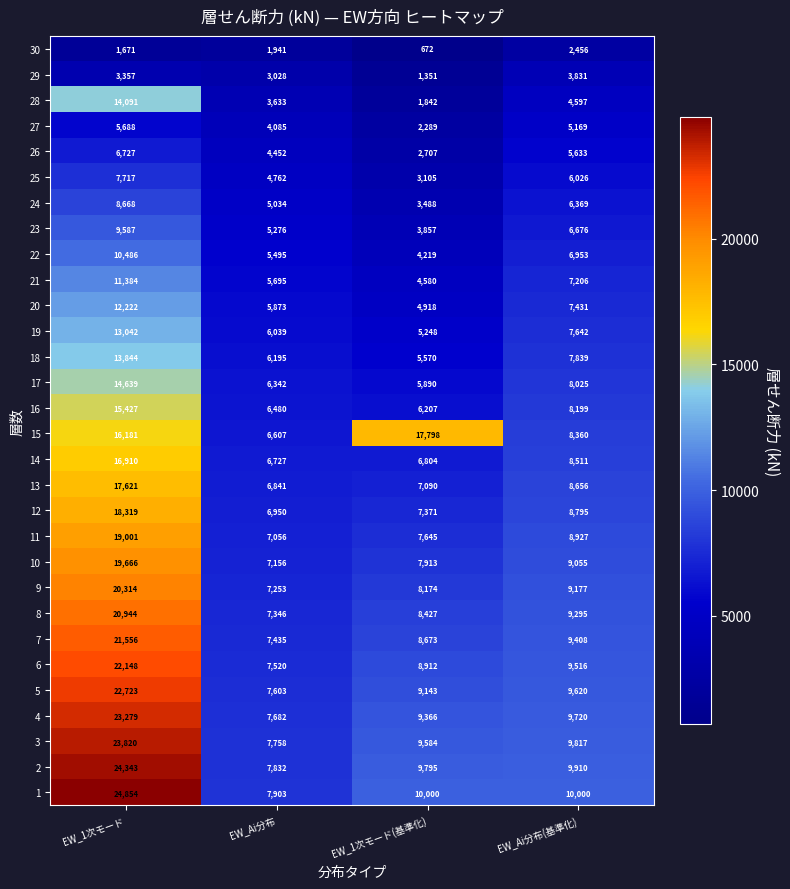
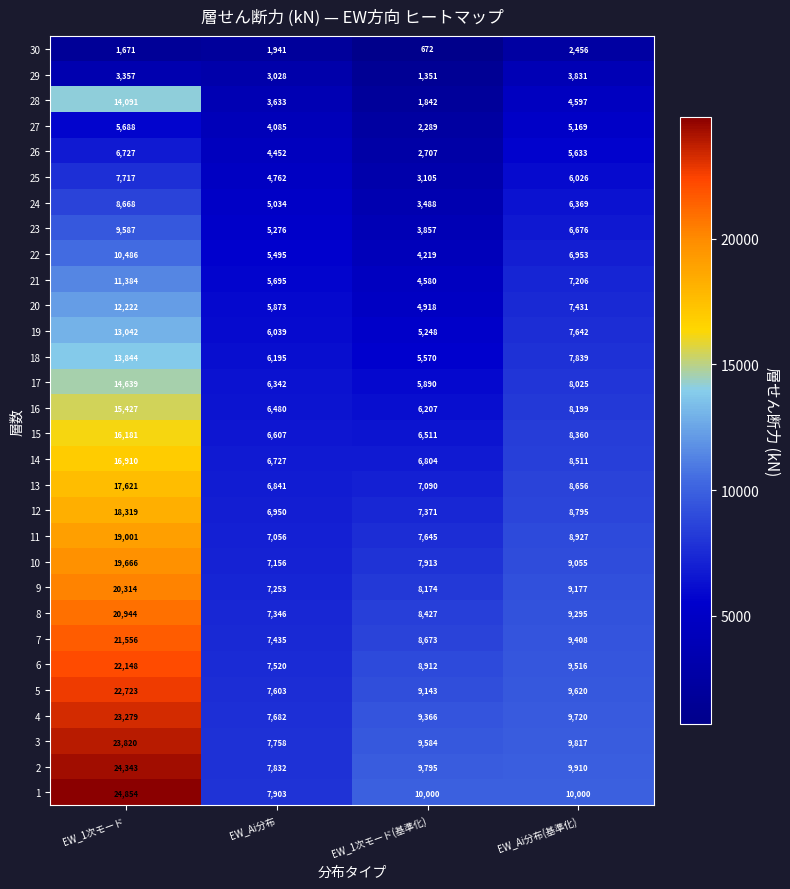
  {
    "30": {
      "EW_1次モード": "1,671",
      "EW_Ai分布": "1,941",
      "EW_1次モード(基準化)": "672",
      "EW_Ai分布(基準化)": "2,456"
    },
    "29": {
      "EW_1次モード": "3,357",
      "EW_Ai分布": "3,028",
      "EW_1次モード(基準化)": "1,351",
      "EW_Ai分布(基準化)": "3,831"
    },
    "28": {
      "EW_1次モード": "14,091",
      "EW_Ai分布": "3,633",
      "EW_1次モード(基準化)": "1,842",
      "EW_Ai分布(基準化)": "4,597"
    },
    "27": {
      "EW_1次モード": "5,688",
      "EW_Ai分布": "4,085",
      "EW_1次モード(基準化)": "2,289",
      "EW_Ai分布(基準化)": "5,169"
    },
    "26": {
      "EW_1次モード": "6,727",
      "EW_Ai分布": "4,452",
      "EW_1次モード(基準化)": "2,707",
      "EW_Ai分布(基準化)": "5,633"
    },
    "25": {
      "EW_1次モード": "7,717",
      "EW_Ai分布": "4,762",
      "EW_1次モード(基準化)": "3,105",
      "EW_Ai分布(基準化)": "6,026"
    },
    "24": {
      "EW_1次モード": "8,668",
      "EW_Ai分布": "5,034",
      "EW_1次モード(基準化)": "3,488",
      "EW_Ai分布(基準化)": "6,369"
    },
    "23": {
      "EW_1次モード": "9,587",
      "EW_Ai分布": "5,276",
      "EW_1次モード(基準化)": "3,857",
      "EW_Ai分布(基準化)": "6,676"
    },
    "22": {
      "EW_1次モード": "10,486",
      "EW_Ai分布": "5,495",
      "EW_1次モード(基準化)": "4,219",
      "EW_Ai分布(基準化)": "6,953"
    },
    "21": {
      "EW_1次モード": "11,384",
      "EW_Ai分布": "5,695",
      "EW_1次モード(基準化)": "4,580",
      "EW_Ai分布(基準化)": "7,206"
    },
    "20": {
      "EW_1次モード": "12,222",
      "EW_Ai分布": "5,873",
      "EW_1次モード(基準化)": "4,918",
      "EW_Ai分布(基準化)": "7,431"
    },
    "19": {
      "EW_1次モード": "13,042",
      "EW_Ai分布": "6,039",
      "EW_1次モード(基準化)": "5,248",
      "EW_Ai分布(基準化)": "7,642"
    },
    "18": {
      "EW_1次モード": "13,844",
      "EW_Ai分布": "6,195",
      "EW_1次モード(基準化)": "5,570",
      "EW_Ai分布(基準化)": "7,839"
    },
    "17": {
      "EW_1次モード": "14,639",
      "EW_Ai分布": "6,342",
      "EW_1次モード(基準化)": "5,890",
      "EW_Ai分布(基準化)": "8,025"
    },
    "16": {
      "EW_1次モード": "15,427",
      "EW_Ai分布": "6,480",
      "EW_1次モード(基準化)": "6,207",
      "EW_Ai分布(基準化)": "8,199"
    },
    "15": {
      "EW_1次モード": "16,181",
      "EW_Ai分布": "6,607",
-     "EW_1次モード(基準化)": "17,798",
+     "EW_1次モード(基準化)": "6,511",
      "EW_Ai分布(基準化)": "8,360"
    },
    "14": {
      "EW_1次モード": "16,910",
      "EW_Ai分布": "6,727",
      "EW_1次モード(基準化)": "6,804",
      "EW_Ai分布(基準化)": "8,511"
    },
    "13": {
      "EW_1次モード": "17,621",
      "EW_Ai分布": "6,841",
      "EW_1次モード(基準化)": "7,090",
      "EW_Ai分布(基準化)": "8,656"
    },
    "12": {
      "EW_1次モード": "18,319",
      "EW_Ai分布": "6,950",
      "EW_1次モード(基準化)": "7,371",
      "EW_Ai分布(基準化)": "8,795"
    },
    "11": {
      "EW_1次モード": "19,001",
      "EW_Ai分布": "7,056",
      "EW_1次モード(基準化)": "7,645",
      "EW_Ai分布(基準化)": "8,927"
    },
    "10": {
      "EW_1次モード": "19,666",
      "EW_Ai分布": "7,156",
      "EW_1次モード(基準化)": "7,913",
      "EW_Ai分布(基準化)": "9,055"
    },
    "9": {
      "EW_1次モード": "20,314",
      "EW_Ai分布": "7,253",
      "EW_1次モード(基準化)": "8,174",
      "EW_Ai分布(基準化)": "9,177"
    },
    "8": {
      "EW_1次モード": "20,944",
      "EW_Ai分布": "7,346",
      "EW_1次モード(基準化)": "8,427",
      "EW_Ai分布(基準化)": "9,295"
    },
    "7": {
      "EW_1次モード": "21,556",
      "EW_Ai分布": "7,435",
      "EW_1次モード(基準化)": "8,673",
      "EW_Ai分布(基準化)": "9,408"
    },
    "6": {
      "EW_1次モード": "22,148",
      "EW_Ai分布": "7,520",
      "EW_1次モード(基準化)": "8,912",
      "EW_Ai分布(基準化)": "9,516"
    },
    "5": {
      "EW_1次モード": "22,723",
      "EW_Ai分布": "7,603",
      "EW_1次モード(基準化)": "9,143",
      "EW_Ai分布(基準化)": "9,620"
    },
    "4": {
      "EW_1次モード": "23,279",
      "EW_Ai分布": "7,682",
      "EW_1次モード(基準化)": "9,366",
      "EW_Ai分布(基準化)": "9,720"
    },
    "3": {
      "EW_1次モード": "23,820",
      "EW_Ai分布": "7,758",
      "EW_1次モード(基準化)": "9,584",
      "EW_Ai分布(基準化)": "9,817"
    },
    "2": {
      "EW_1次モード": "24,343",
      "EW_Ai分布": "7,832",
      "EW_1次モード(基準化)": "9,795",
      "EW_Ai分布(基準化)": "9,910"
    },
    "1": {
      "EW_1次モード": "24,854",
      "EW_Ai分布": "7,903",
      "EW_1次モード(基準化)": "10,000",
      "EW_Ai分布(基準化)": "10,000"
    }
  }
